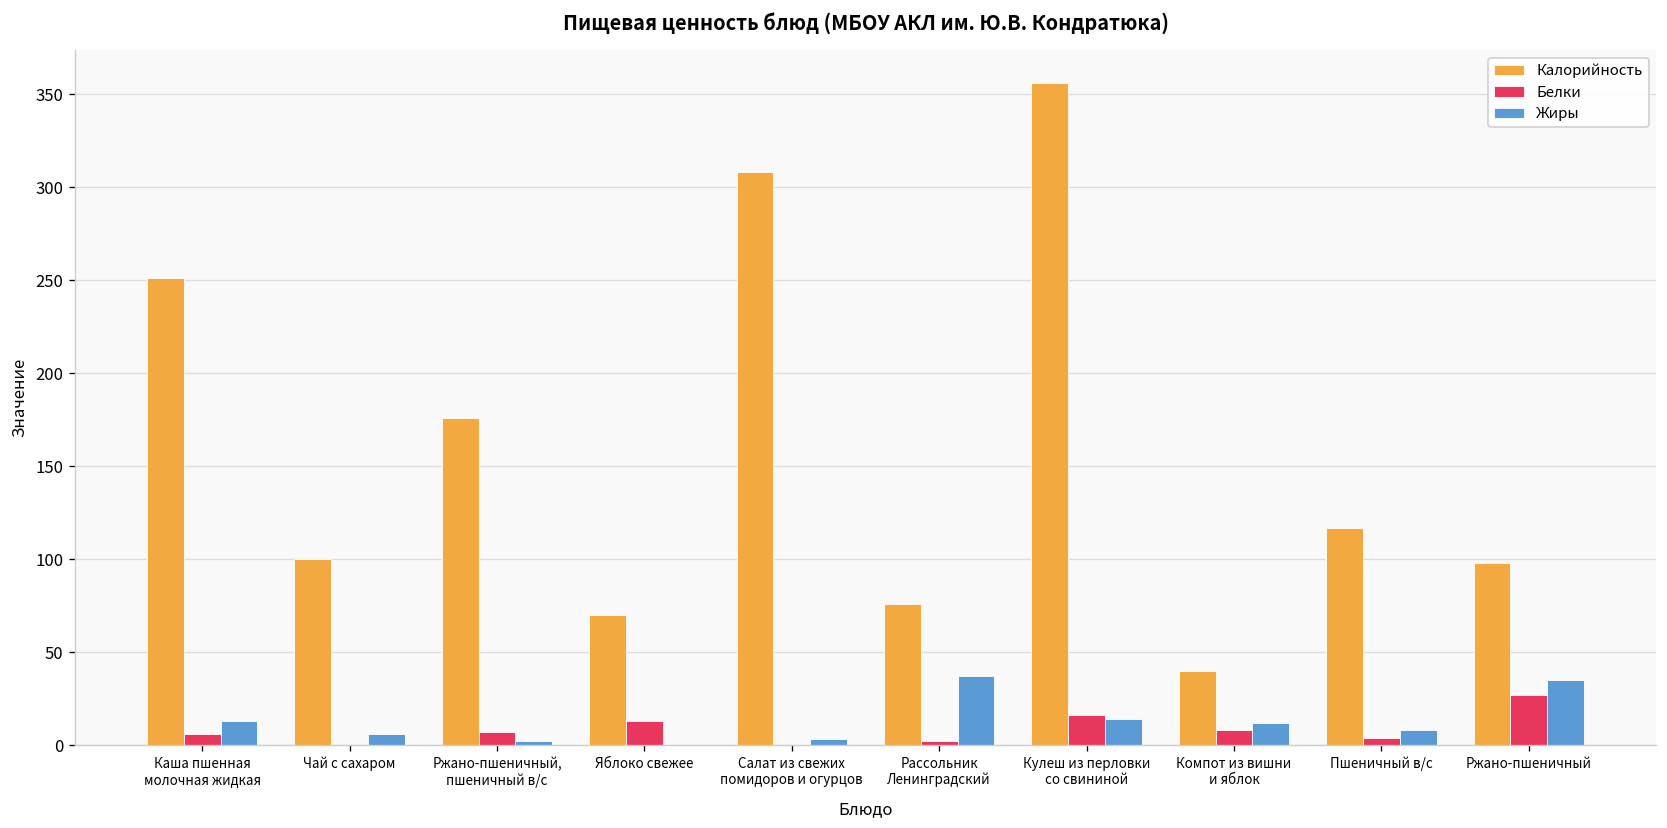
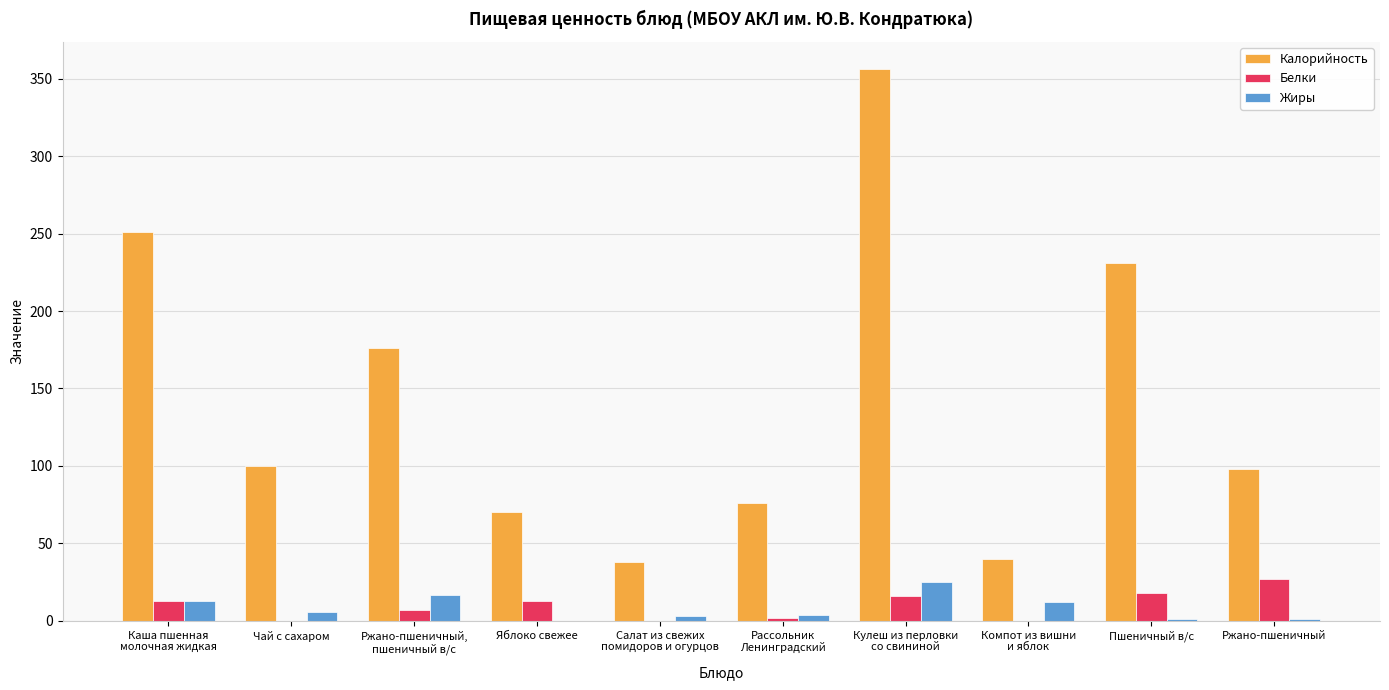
  {
    "Калорийность": {
      "Каша пшенная молочная жидкая": 251,
      "Чай с сахаром": 100,
      "Ржано-пшеничный, пшеничный в/с": 176,
      "Яблоко свежее": 70,
-     "Салат из свежих помидоров и огурцов": 308,
+     "Салат из свежих помидоров и огурцов": 38,
      "Рассольник Ленинградский": 76,
      "Кулеш из перловки со свининой": 356,
      "Компот из вишни и яблок": 40,
-     "Пшеничный в/с": 117,
+     "Пшеничный в/с": 231,
      "Ржано-пшеничный": 98
    },
    "Белки": {
-     "Каша пшенная молочная жидкая": 6,
+     "Каша пшенная молочная жидкая": 13,
      "Чай с сахаром": 0,
      "Ржано-пшеничный, пшеничный в/с": 7,
      "Яблоко свежее": 13,
      "Салат из свежих помидоров и огурцов": 0,
      "Рассольник Ленинградский": 2,
      "Кулеш из перловки со свининой": 16,
-     "Компот из вишни и яблок": 8,
-     "Пшеничный в/с": 4,
+     "Компот из вишни и яблок": 0,
+     "Пшеничный в/с": 18,
      "Ржано-пшеничный": 27
    },
    "Жиры": {
      "Каша пшенная молочная жидкая": 13,
      "Чай с сахаром": 6,
-     "Ржано-пшеничный, пшеничный в/с": 2,
+     "Ржано-пшеничный, пшеничный в/с": 17,
      "Яблоко свежее": 0,
      "Салат из свежих помидоров и огурцов": 3,
-     "Рассольник Ленинградский": 37,
-     "Кулеш из перловки со свининой": 14,
+     "Рассольник Ленинградский": 4,
+     "Кулеш из перловки со свининой": 25,
      "Компот из вишни и яблок": 12,
-     "Пшеничный в/с": 8,
-     "Ржано-пшеничный": 35
+     "Пшеничный в/с": 1,
+     "Ржано-пшеничный": 1
    }
  }
